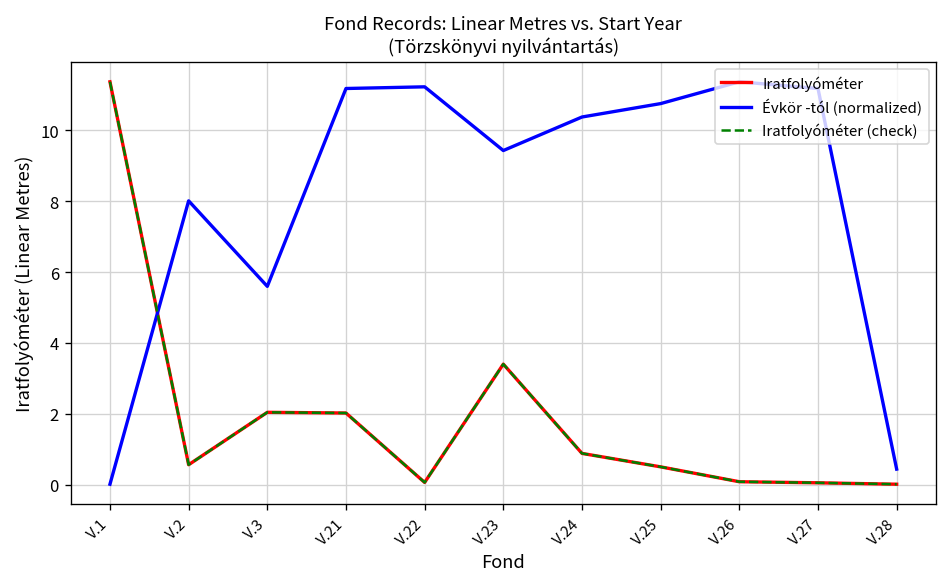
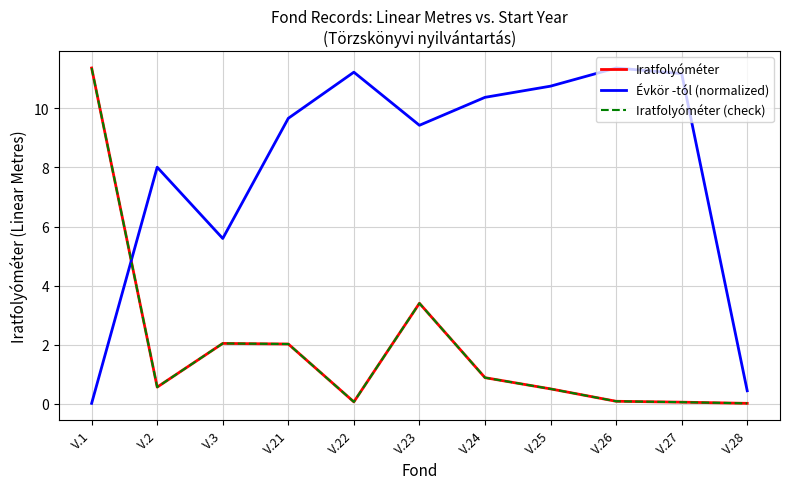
  {
    "Iratfolyóméter (check)": {
      "V.1": 11.4,
      "V.2": 0.6,
      "V.3": 2.0,
      "V.21": 2.0,
      "V.22": 0.1,
      "V.23": 3.4,
      "V.24": 0.9,
      "V.25": 0.5,
      "V.26": 0.1,
      "V.27": 0.1,
      "V.28": 0.0
    },
    "Évkör -tól (normalized)": {
      "V.1": 0.0,
      "V.2": 8.0,
      "V.3": 5.6,
-     "V.21": 11.2,
+     "V.21": 9.7,
      "V.22": 11.2,
      "V.23": 9.4,
      "V.24": 10.4,
      "V.25": 10.8,
      "V.28": 0.4
    }
  }
